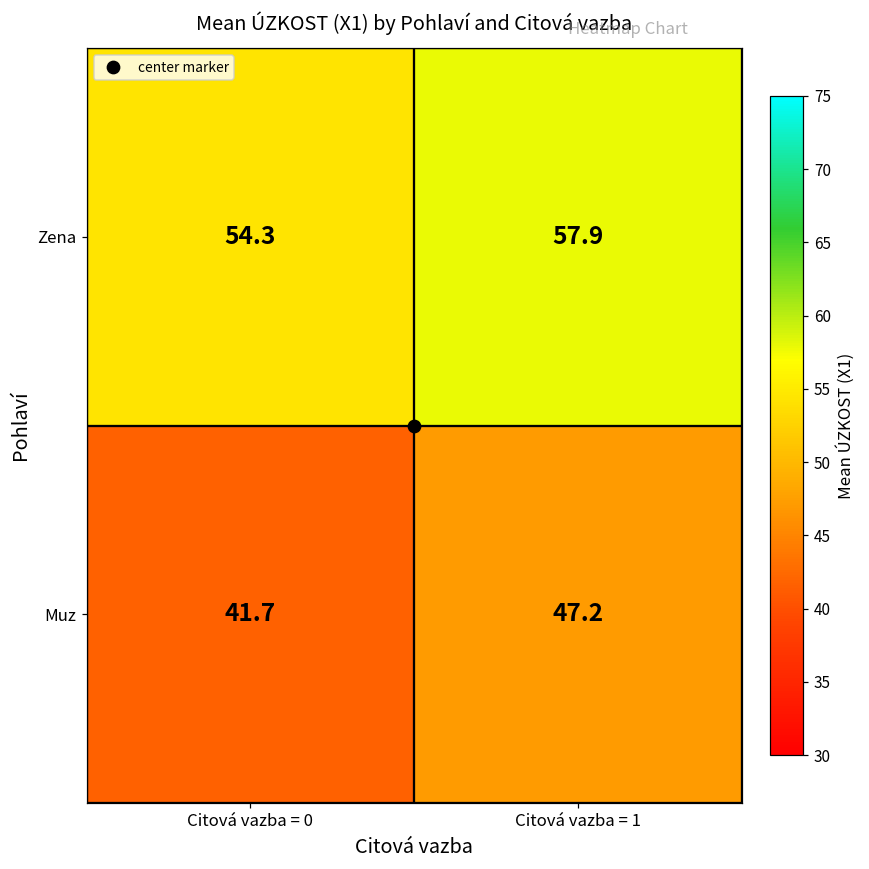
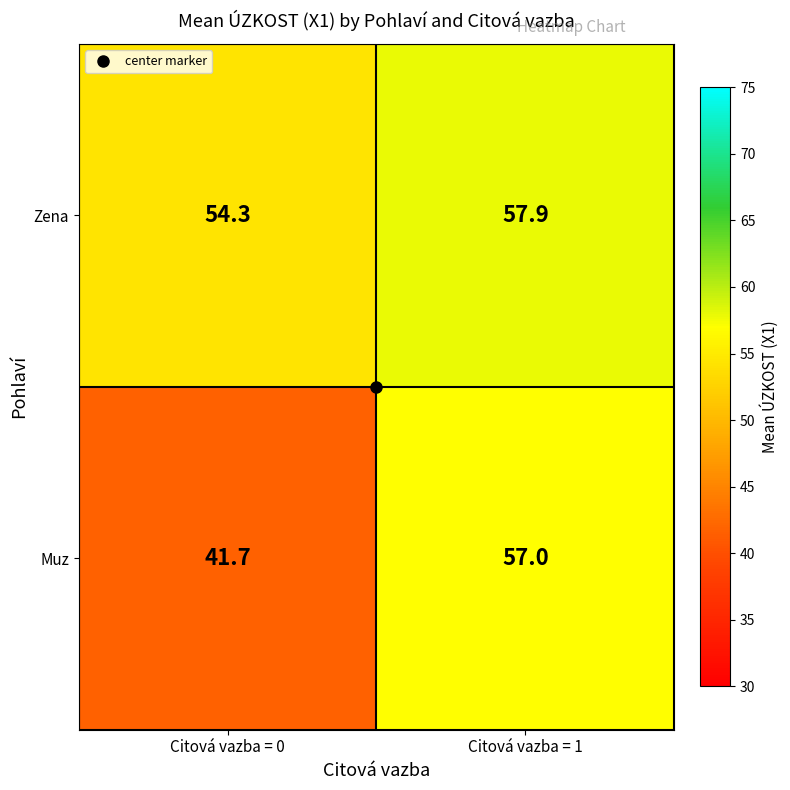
  {
    "Zena": {
      "Citová vazba = 0": 54.3,
      "Citová vazba = 1": 57.9
    },
    "Muz": {
      "Citová vazba = 0": 41.7,
-     "Citová vazba = 1": 47.2
+     "Citová vazba = 1": 57.0
    }
  }
